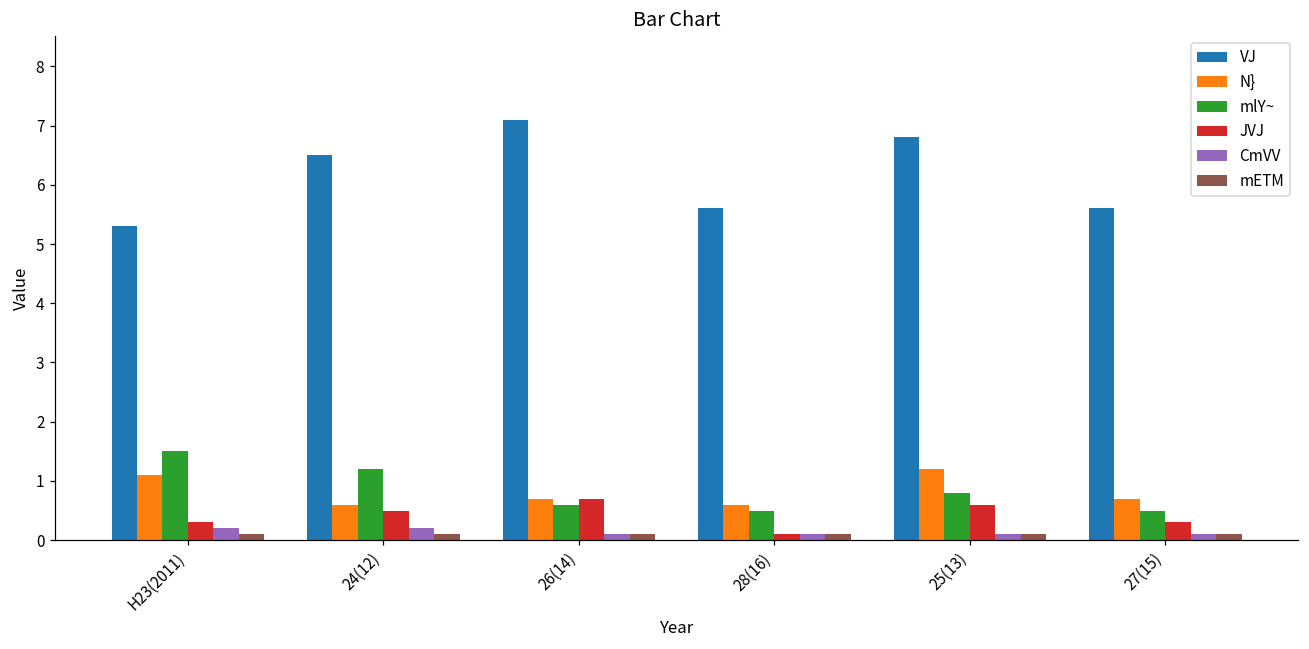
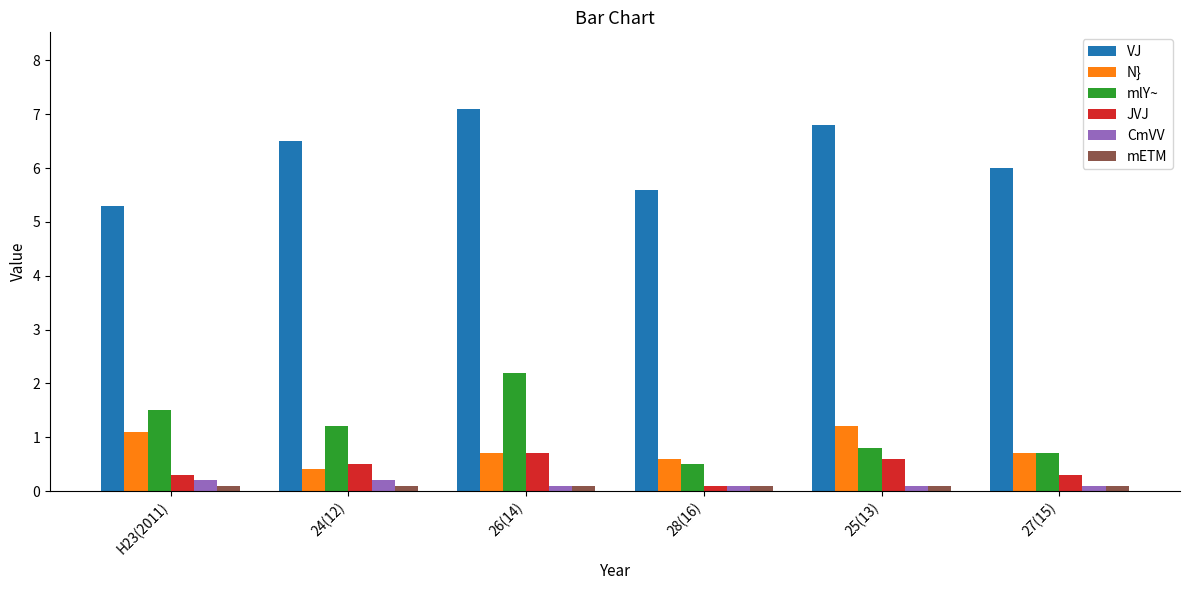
  {
    "VJ": {
      "H23(2011)": 5.3,
      "24(12)": 6.5,
      "26(14)": 7.1,
      "28(16)": 5.6,
      "25(13)": 6.8,
-     "27(15)": 5.6
+     "27(15)": 6.0
    },
    "N}": {
      "H23(2011)": 1.1,
-     "24(12)": 0.6,
+     "24(12)": 0.4,
      "26(14)": 0.7,
      "28(16)": 0.6,
      "25(13)": 1.2,
      "27(15)": 0.7
    },
    "mlY~": {
      "H23(2011)": 1.5,
      "24(12)": 1.2,
-     "26(14)": 0.6,
+     "26(14)": 2.2,
      "28(16)": 0.5,
      "25(13)": 0.8,
-     "27(15)": 0.5
+     "27(15)": 0.7
    },
    "JVJ": {
      "H23(2011)": 0.3,
      "24(12)": 0.5,
      "26(14)": 0.7,
      "28(16)": 0.1,
      "25(13)": 0.6,
      "27(15)": 0.3
    },
    "CmVV": {
      "H23(2011)": 0.2,
      "24(12)": 0.2,
      "26(14)": 0.1,
      "28(16)": 0.1,
      "25(13)": 0.1,
      "27(15)": 0.1
    },
    "mETM": {
      "H23(2011)": 0.1,
      "24(12)": 0.1,
      "26(14)": 0.1,
      "28(16)": 0.1,
      "25(13)": 0.1,
      "27(15)": 0.1
    }
  }
